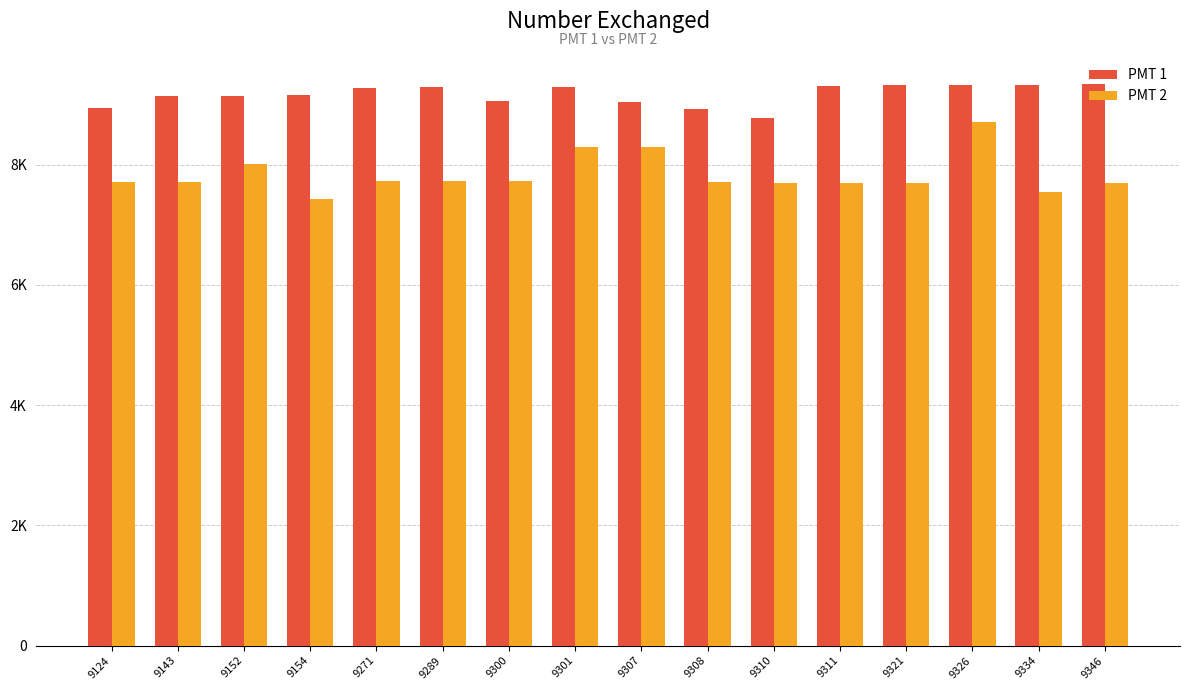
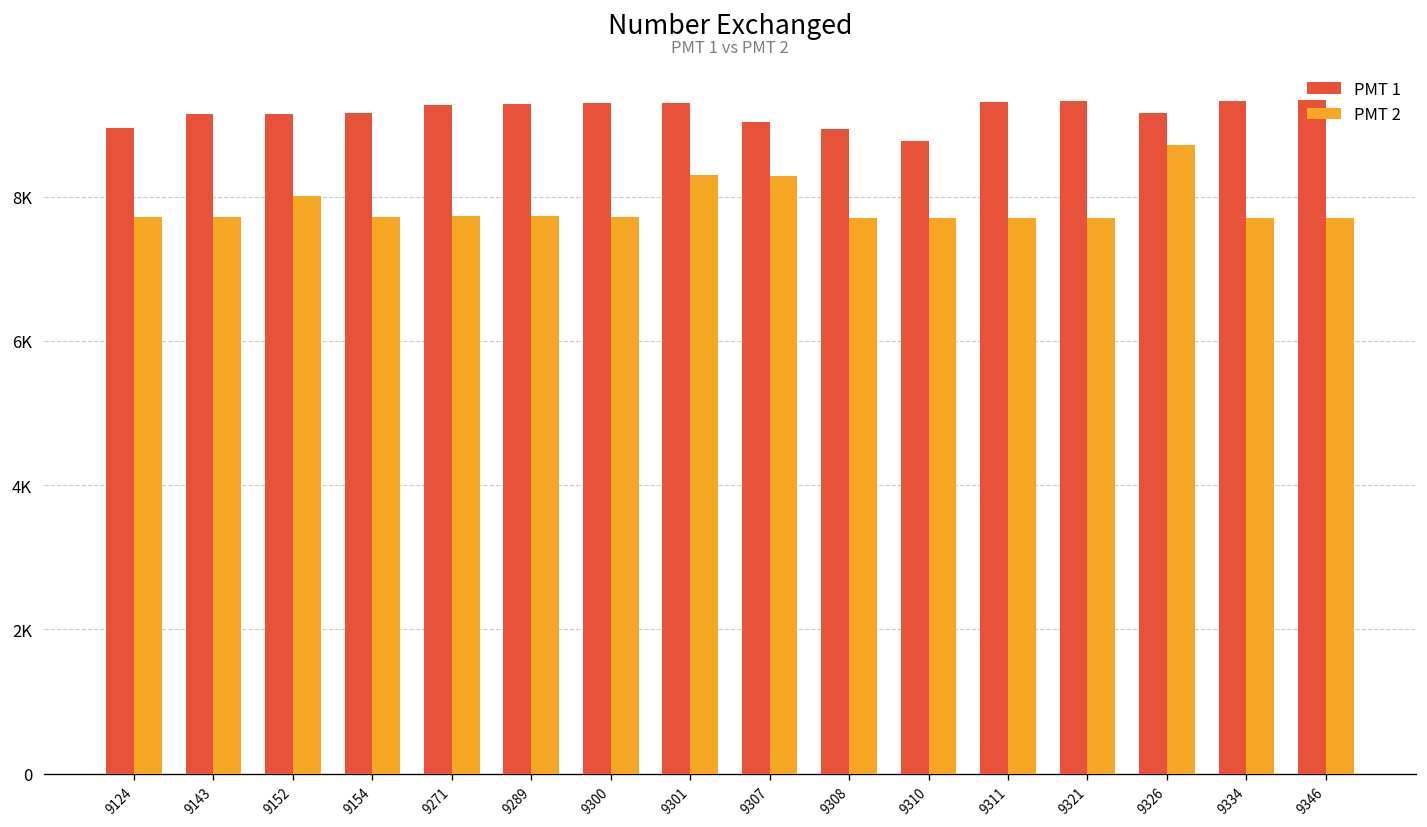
  {
    "PMT 1": {
      "9124": 9000,
      "9143": 9100,
      "9152": 9200,
      "9154": 9200,
      "9271": 9300,
      "9289": 9300,
-     "9300": 9100,
+     "9300": 9300,
      "9301": 9300,
      "9307": 9000,
      "9308": 8900,
      "9310": 8800,
      "9311": 9300,
      "9321": 9300,
-     "9326": 9300,
+     "9326": 9200,
      "9334": 9300,
      "9346": 9300
    },
    "PMT 2": {
      "9124": 7700,
      "9143": 7700,
      "9152": 8000,
-     "9154": 7400,
+     "9154": 7700,
      "9271": 7700,
      "9289": 7700,
      "9300": 7700,
      "9301": 8300,
      "9307": 8300,
      "9308": 7700,
      "9310": 7700,
      "9311": 7700,
      "9321": 7700,
      "9326": 8700,
-     "9334": 7600,
+     "9334": 7700,
      "9346": 7700
    }
  }
